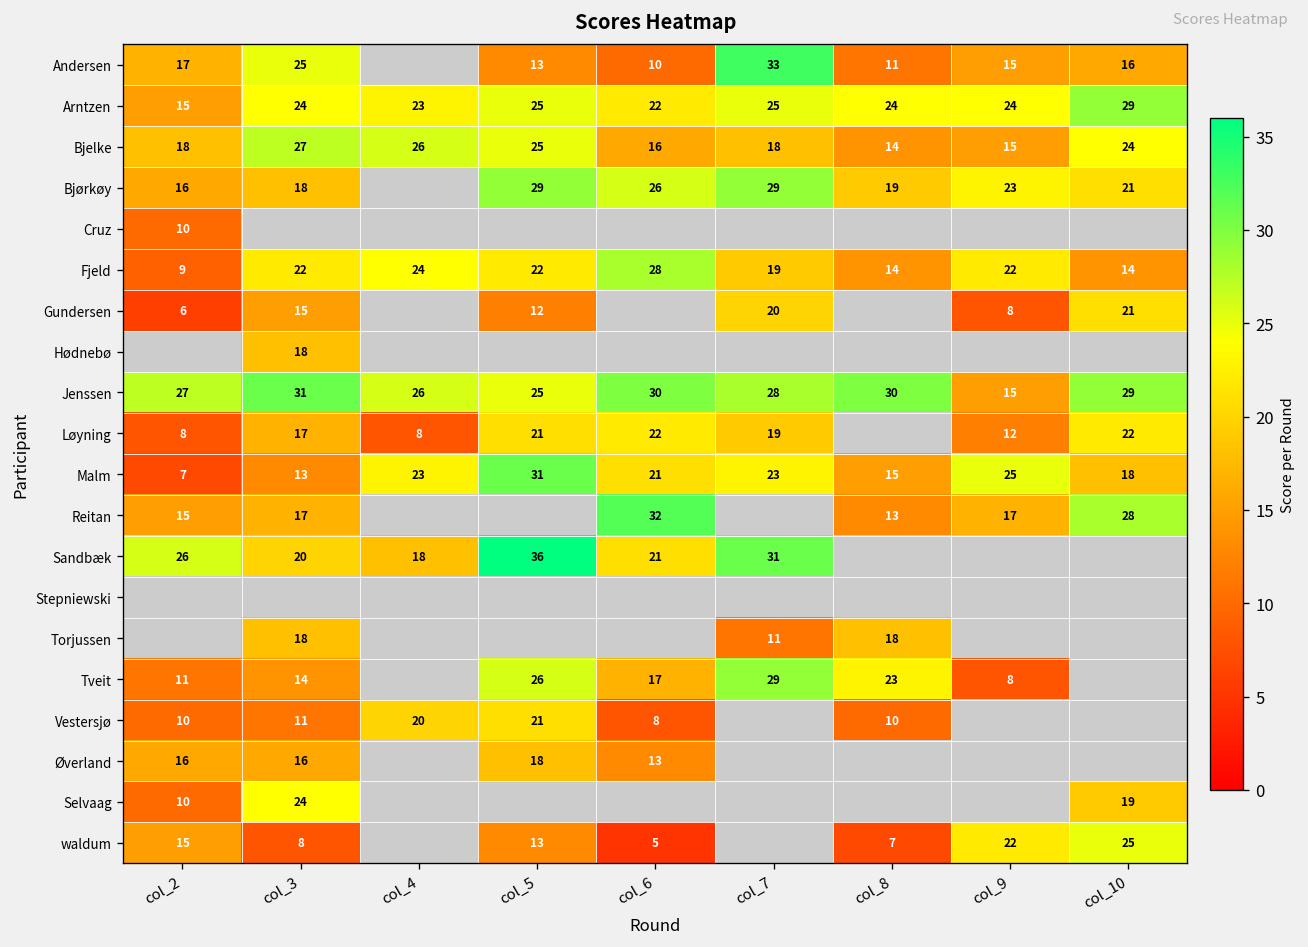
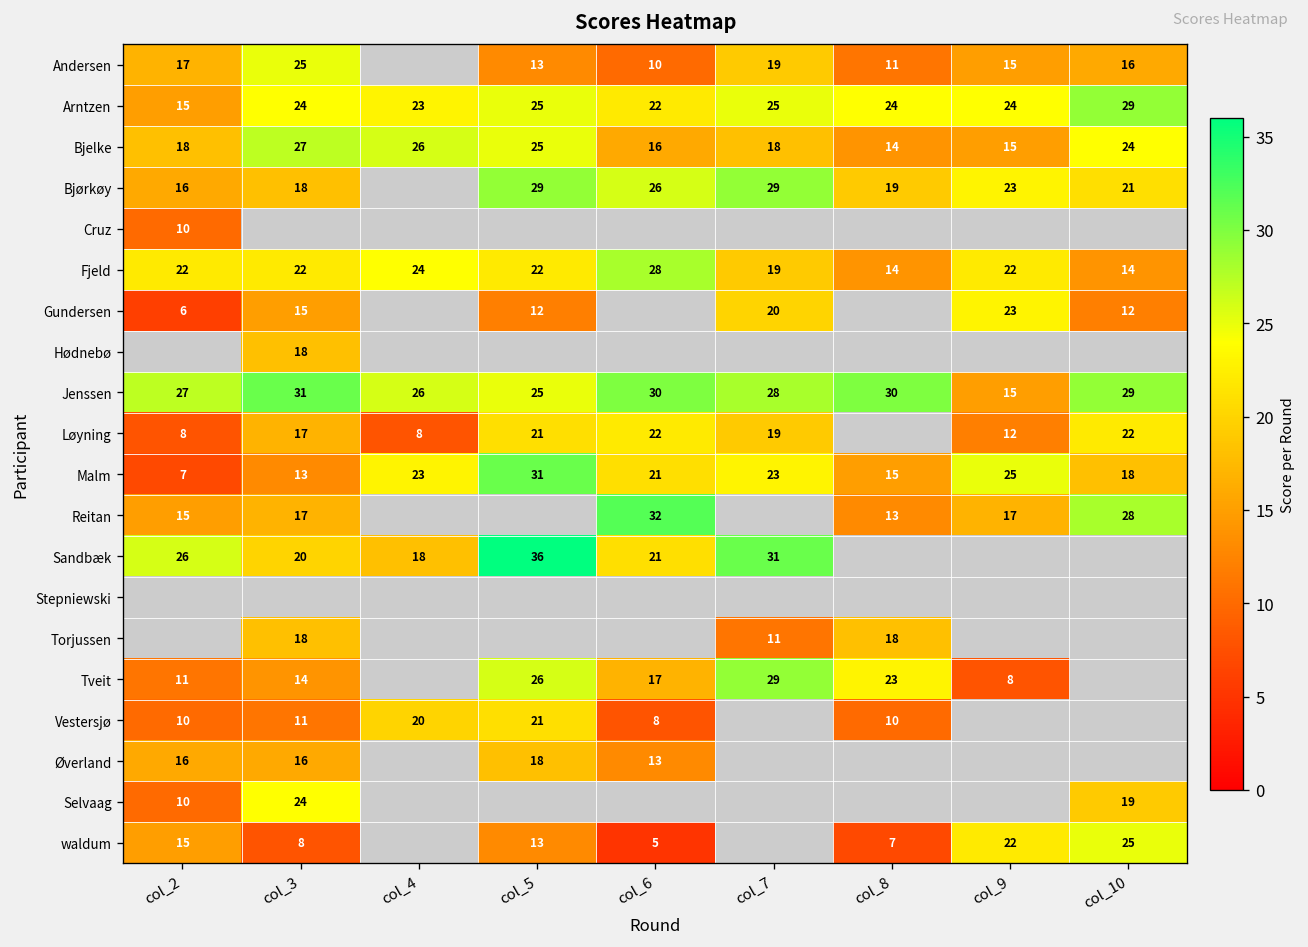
  {
    "Andersen": {
      "col_2": 17,
      "col_3": 25,
      "col_5": 13,
      "col_6": 10,
-     "col_7": 33,
+     "col_7": 19,
      "col_8": 11,
      "col_9": 15,
      "col_10": 16
    },
    "Arntzen": {
      "col_2": 15,
      "col_3": 24,
      "col_4": 23,
      "col_5": 25,
      "col_6": 22,
      "col_7": 25,
      "col_8": 24,
      "col_9": 24,
      "col_10": 29
    },
    "Bjelke": {
      "col_2": 18,
      "col_3": 27,
      "col_4": 26,
      "col_5": 25,
      "col_6": 16,
      "col_7": 18,
      "col_8": 14,
      "col_9": 15,
      "col_10": 24
    },
    "Bjørkøy": {
      "col_2": 16,
      "col_3": 18,
      "col_5": 29,
      "col_6": 26,
      "col_7": 29,
      "col_8": 19,
      "col_9": 23,
      "col_10": 21
    },
    "Cruz": {
      "col_2": 10
    },
    "Fjeld": {
-     "col_2": 9,
+     "col_2": 22,
      "col_3": 22,
      "col_4": 24,
      "col_5": 22,
      "col_6": 28,
      "col_7": 19,
      "col_8": 14,
      "col_9": 22,
      "col_10": 14
    },
    "Gundersen": {
      "col_2": 6,
      "col_3": 15,
      "col_5": 12,
      "col_7": 20,
-     "col_9": 8,
-     "col_10": 21
+     "col_9": 23,
+     "col_10": 12
    },
    "Hødnebø": {
      "col_3": 18
    },
    "Jenssen": {
      "col_2": 27,
      "col_3": 31,
      "col_4": 26,
      "col_5": 25,
      "col_6": 30,
      "col_7": 28,
      "col_8": 30,
      "col_9": 15,
      "col_10": 29
    },
    "Løyning": {
      "col_2": 8,
      "col_3": 17,
      "col_4": 8,
      "col_5": 21,
      "col_6": 22,
      "col_7": 19,
      "col_9": 12,
      "col_10": 22
    },
    "Malm": {
      "col_2": 7,
      "col_3": 13,
      "col_4": 23,
      "col_5": 31,
      "col_6": 21,
      "col_7": 23,
      "col_8": 15,
      "col_9": 25,
      "col_10": 18
    },
    "Reitan": {
      "col_2": 15,
      "col_3": 17,
      "col_6": 32,
      "col_8": 13,
      "col_9": 17,
      "col_10": 28
    },
    "Sandbæk": {
      "col_2": 26,
      "col_3": 20,
      "col_4": 18,
      "col_5": 36,
      "col_6": 21,
      "col_7": 31
    },
    "Torjussen": {
      "col_3": 18,
      "col_7": 11,
      "col_8": 18
    },
    "Tveit": {
      "col_2": 11,
      "col_3": 14,
      "col_5": 26,
      "col_6": 17,
      "col_7": 29,
      "col_8": 23,
      "col_9": 8
    },
    "Vestersjø": {
      "col_2": 10,
      "col_3": 11,
      "col_4": 20,
      "col_5": 21,
      "col_6": 8,
      "col_8": 10
    },
    "Øverland": {
      "col_2": 16,
      "col_3": 16,
      "col_5": 18,
      "col_6": 13
    },
    "Selvaag": {
      "col_2": 10,
      "col_3": 24,
      "col_10": 19
    },
    "waldum": {
      "col_2": 15,
      "col_3": 8,
      "col_5": 13,
      "col_6": 5,
      "col_8": 7,
      "col_9": 22,
      "col_10": 25
    }
  }
